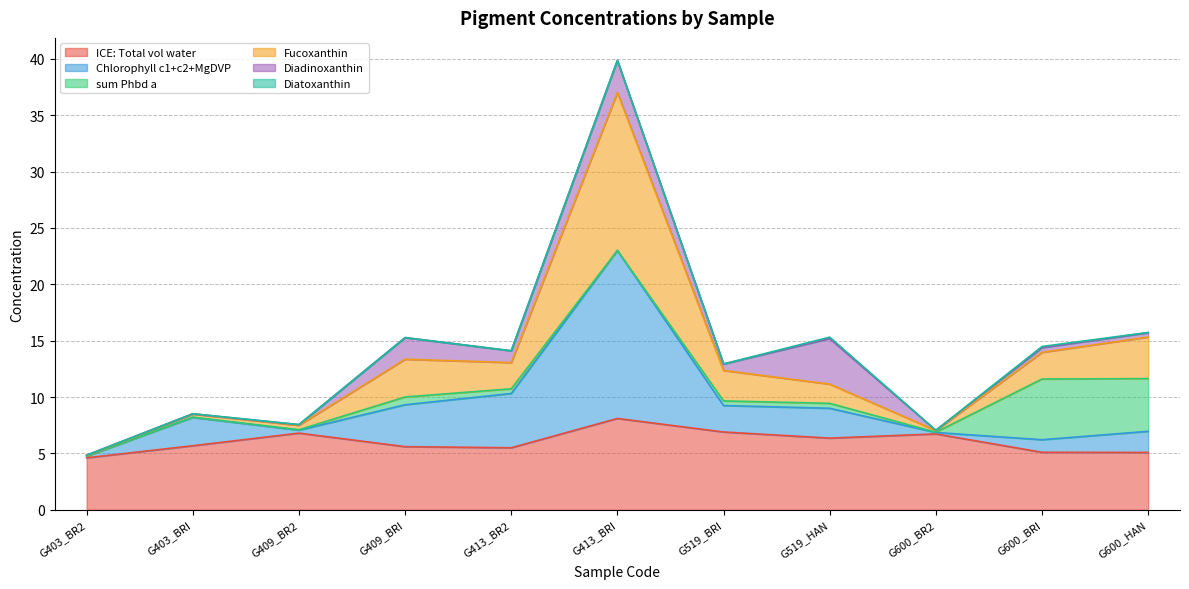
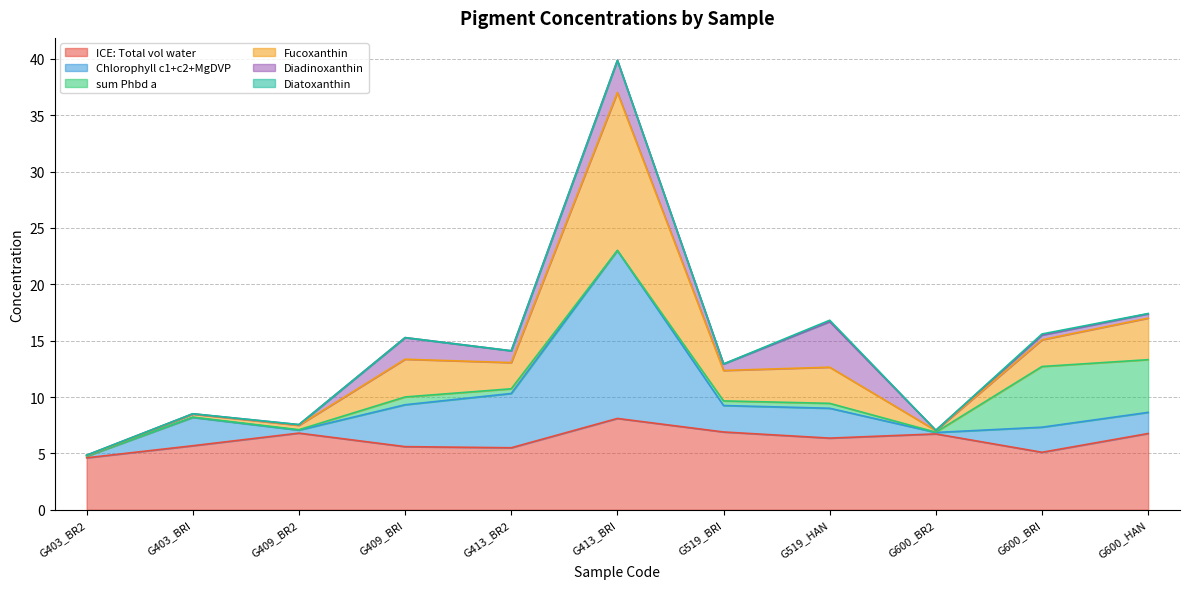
  {
    "ICE: Total vol water": {
      "G403_BRI": 5.7,
      "G409_BR2": 6.8,
      "G409_BRI": 5.6,
      "G413_BR2": 5.5,
      "G413_BRI": 8.1,
      "G519_BRI": 6.9,
      "G519_HAN": 6.4,
      "G600_BRI": 5.1,
-     "G600_HAN": 5.1
+     "G600_HAN": 6.8
    },
    "Chlorophyll c1+c2+MgDVP": {
      "G409_BRI": 3.7,
      "G413_BR2": 4.8,
      "G519_BRI": 2.3,
      "G519_HAN": 2.6,
-     "G600_BRI": 1.1,
+     "G600_BRI": 2.2,
      "G600_HAN": 1.9
    },
    "Fucoxanthin": {
      "G409_BRI": 3.3,
      "G413_BR2": 2.3,
      "G413_BRI": 14.0,
      "G519_BRI": 2.7,
-     "G519_HAN": 1.7,
+     "G519_HAN": 3.2,
      "G600_BRI": 2.4,
      "G600_HAN": 3.7
    }
  }
